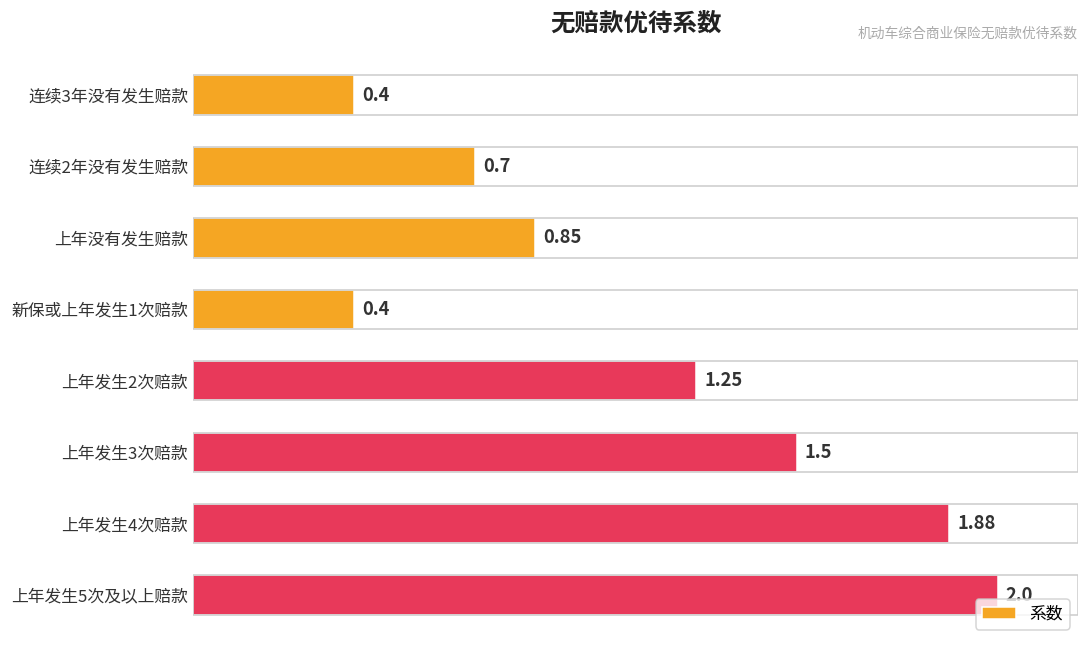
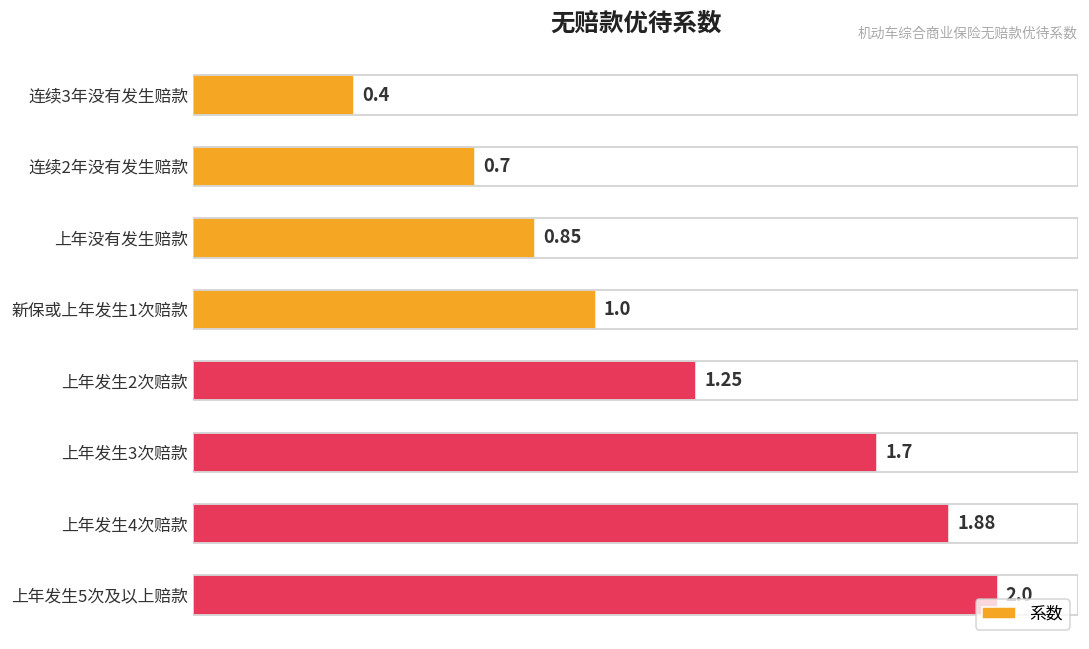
  {
    "连续3年没有发生赔款": 0.4,
    "连续2年没有发生赔款": 0.7,
    "上年没有发生赔款": 0.85,
-   "新保或上年发生1次赔款": 0.4,
+   "新保或上年发生1次赔款": 1.0,
    "上年发生2次赔款": 1.25,
-   "上年发生3次赔款": 1.5,
+   "上年发生3次赔款": 1.7,
    "上年发生4次赔款": 1.88
  }
